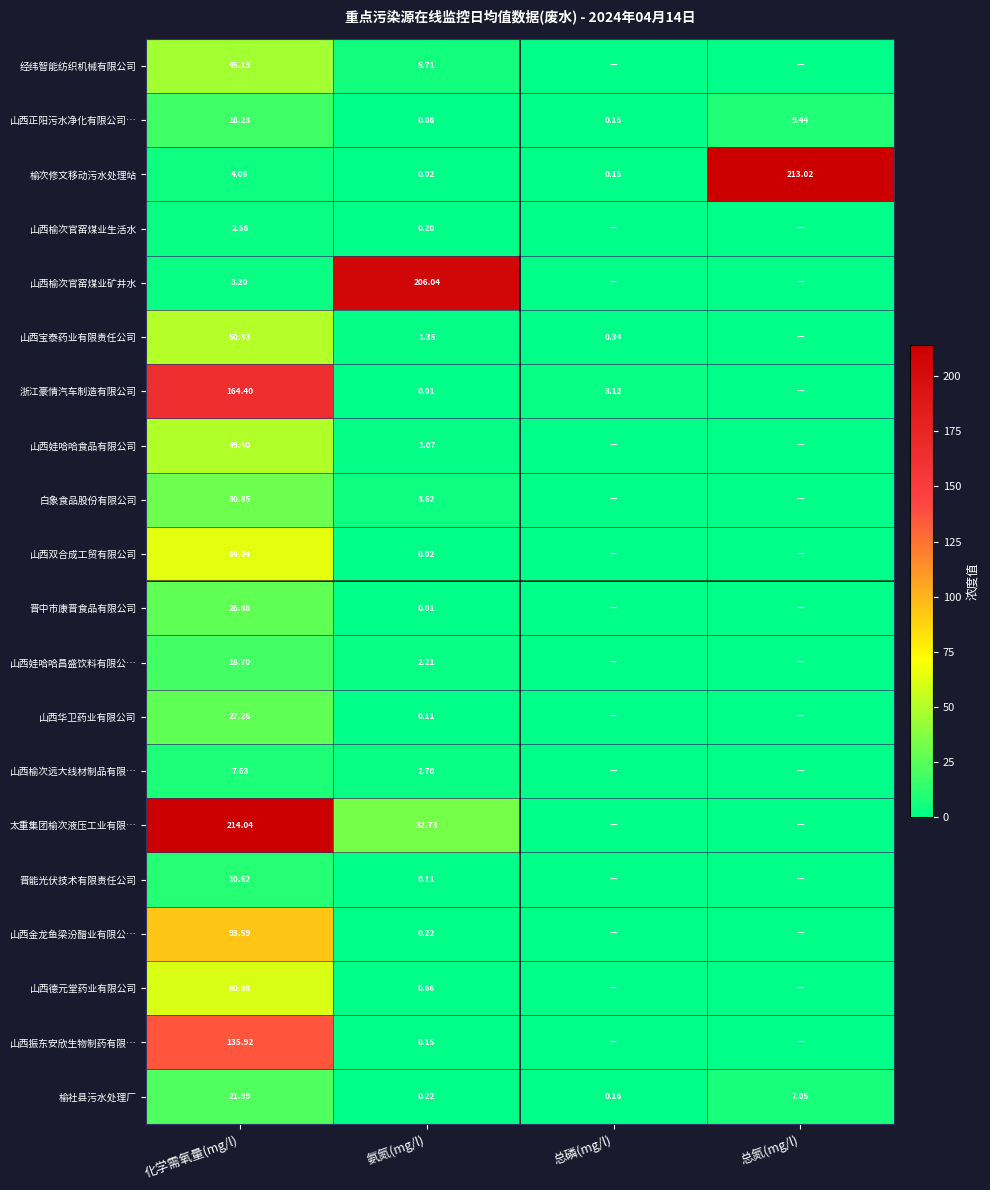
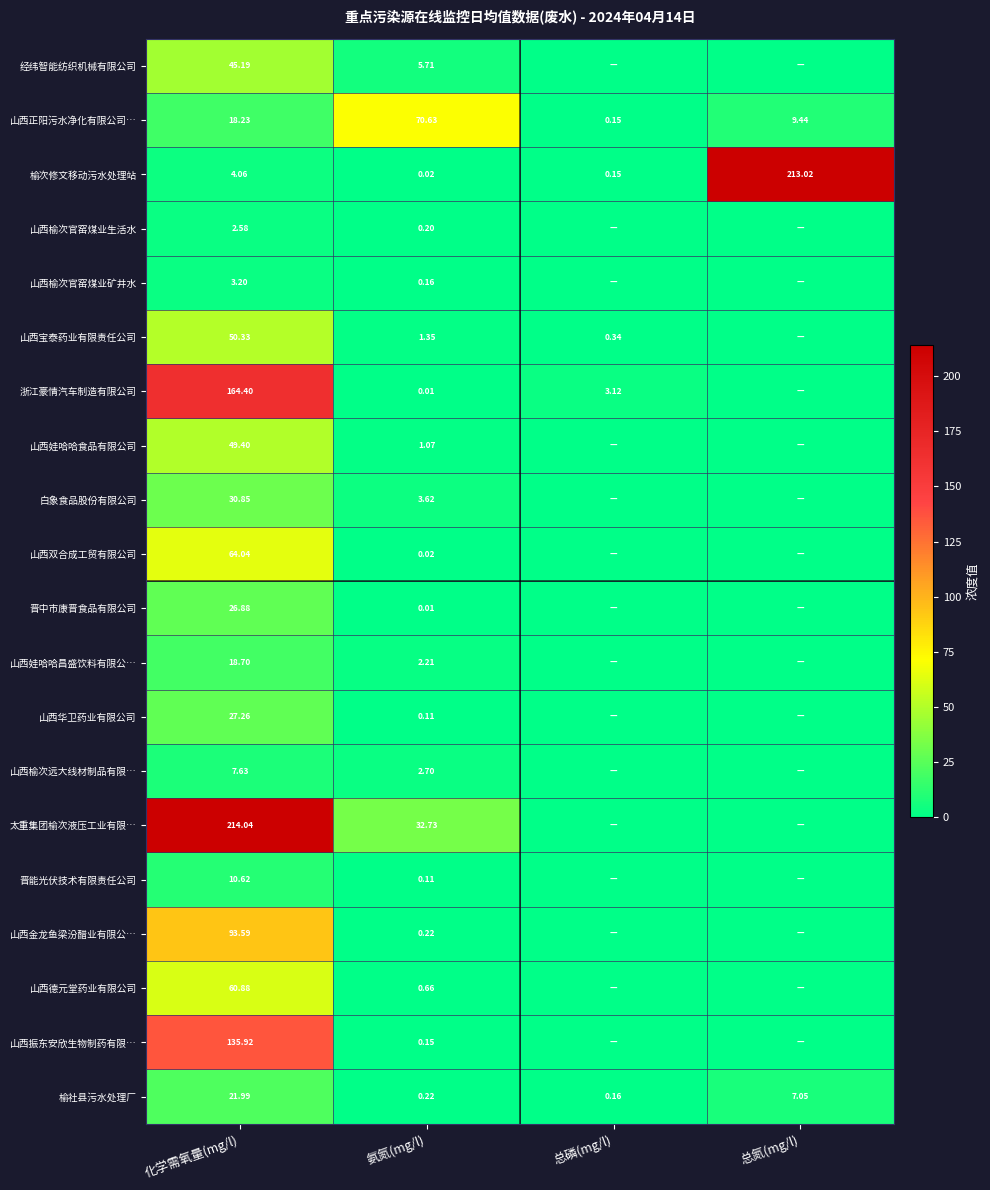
  {
    "经纬智能纺织机械有限公司": {
      "化学需氧量(mg/l)": 45.19,
      "氨氮(mg/l)": 5.71
    },
    "山西正阳污水净化有限公司…": {
      "化学需氧量(mg/l)": 18.23,
-     "氨氮(mg/l)": 0.08,
+     "氨氮(mg/l)": 70.63,
      "总磷(mg/l)": 0.15,
      "总氮(mg/l)": 9.44
    },
    "榆次修文移动污水处理站": {
      "化学需氧量(mg/l)": 4.06,
      "氨氮(mg/l)": 0.02,
      "总磷(mg/l)": 0.15,
      "总氮(mg/l)": 213.02
    },
    "山西榆次官窑煤业生活水": {
      "化学需氧量(mg/l)": 2.58,
      "氨氮(mg/l)": 0.20
    },
    "山西榆次官窑煤业矿井水": {
      "化学需氧量(mg/l)": 3.20,
-     "氨氮(mg/l)": 206.04
+     "氨氮(mg/l)": 0.16
    },
    "山西宝泰药业有限责任公司": {
      "化学需氧量(mg/l)": 50.33,
      "氨氮(mg/l)": 1.35,
      "总磷(mg/l)": 0.34
    },
    "浙江豪情汽车制造有限公司": {
      "化学需氧量(mg/l)": 164.40,
      "氨氮(mg/l)": 0.01,
      "总磷(mg/l)": 3.12
    },
    "山西娃哈哈食品有限公司": {
      "化学需氧量(mg/l)": 49.40,
      "氨氮(mg/l)": 1.07
    },
    "白象食品股份有限公司": {
      "化学需氧量(mg/l)": 30.85,
      "氨氮(mg/l)": 3.62
    },
    "山西双合成工贸有限公司": {
      "化学需氧量(mg/l)": 64.04,
      "氨氮(mg/l)": 0.02
    },
    "晋中市康晋食品有限公司": {
      "化学需氧量(mg/l)": 26.88,
      "氨氮(mg/l)": 0.01
    },
    "山西娃哈哈昌盛饮料有限公…": {
      "化学需氧量(mg/l)": 18.70,
      "氨氮(mg/l)": 2.21
    },
    "山西华卫药业有限公司": {
      "化学需氧量(mg/l)": 27.26,
      "氨氮(mg/l)": 0.11
    },
    "山西榆次远大线材制品有限…": {
      "化学需氧量(mg/l)": 7.63,
      "氨氮(mg/l)": 2.70
    },
    "太重集团榆次液压工业有限…": {
      "化学需氧量(mg/l)": 214.04,
      "氨氮(mg/l)": 32.73
    },
    "晋能光伏技术有限责任公司": {
      "化学需氧量(mg/l)": 10.62,
      "氨氮(mg/l)": 0.11
    },
    "山西金龙鱼梁汾醋业有限公…": {
      "化学需氧量(mg/l)": 93.59,
      "氨氮(mg/l)": 0.22
    },
    "山西德元堂药业有限公司": {
      "化学需氧量(mg/l)": 60.88,
      "氨氮(mg/l)": 0.66
    },
    "山西振东安欣生物制药有限…": {
      "化学需氧量(mg/l)": 135.92,
      "氨氮(mg/l)": 0.15
    },
    "榆社县污水处理厂": {
      "化学需氧量(mg/l)": 21.99,
      "氨氮(mg/l)": 0.22,
      "总磷(mg/l)": 0.16,
      "总氮(mg/l)": 7.05
    }
  }
